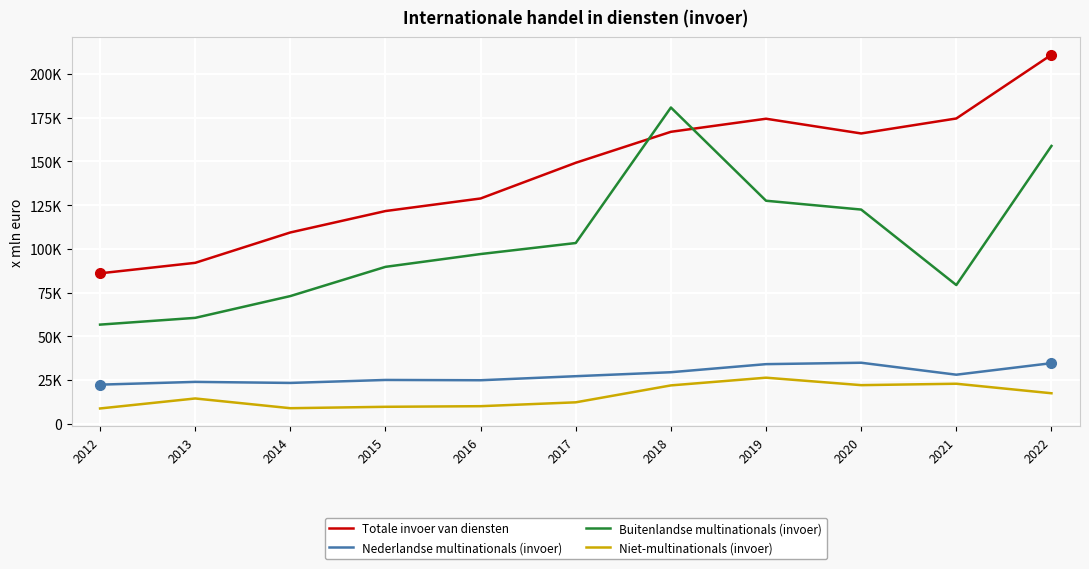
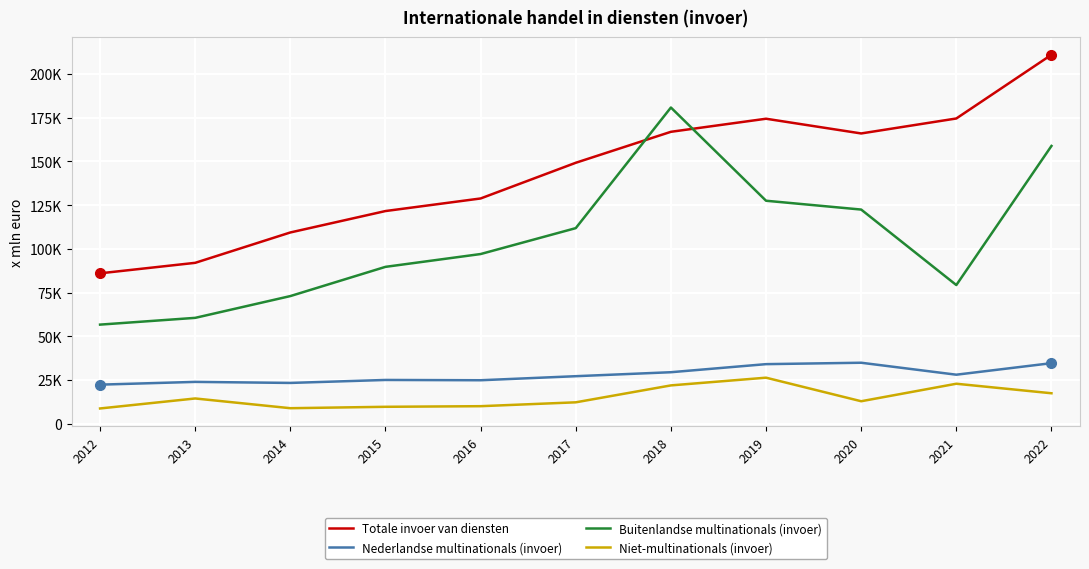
  {
    "Buitenlandse multinationals (invoer)": {
      "2012": 57000,
      "2013": 61000,
      "2014": 73000,
      "2015": 90000,
      "2016": 97000,
-     "2017": 103000,
+     "2017": 112000,
      "2018": 181000,
      "2019": 128000,
      "2020": 122000,
      "2021": 79000,
      "2022": 159000
    },
    "Niet-multinationals (invoer)": {
      "2012": 9000,
      "2013": 14000,
      "2014": 9000,
      "2015": 10000,
      "2016": 10000,
      "2017": 12000,
      "2018": 22000,
      "2019": 26000,
-     "2020": 22000,
+     "2020": 13000,
      "2021": 23000,
      "2022": 17000
    }
  }
